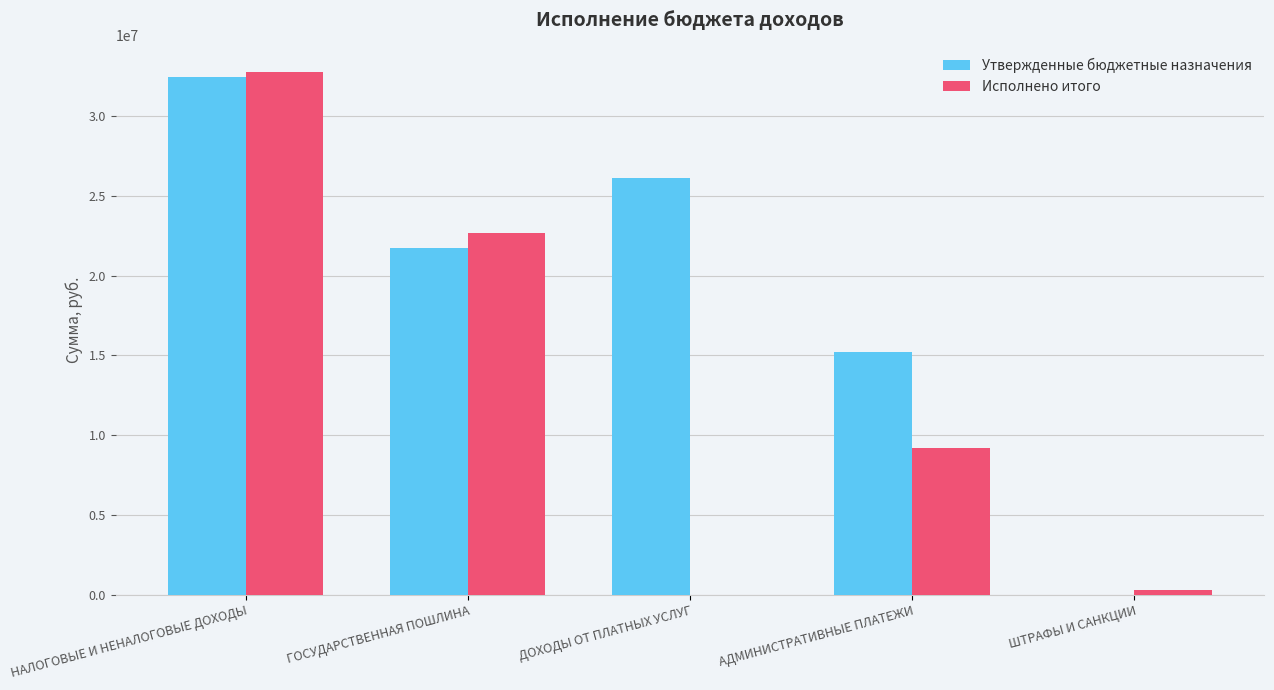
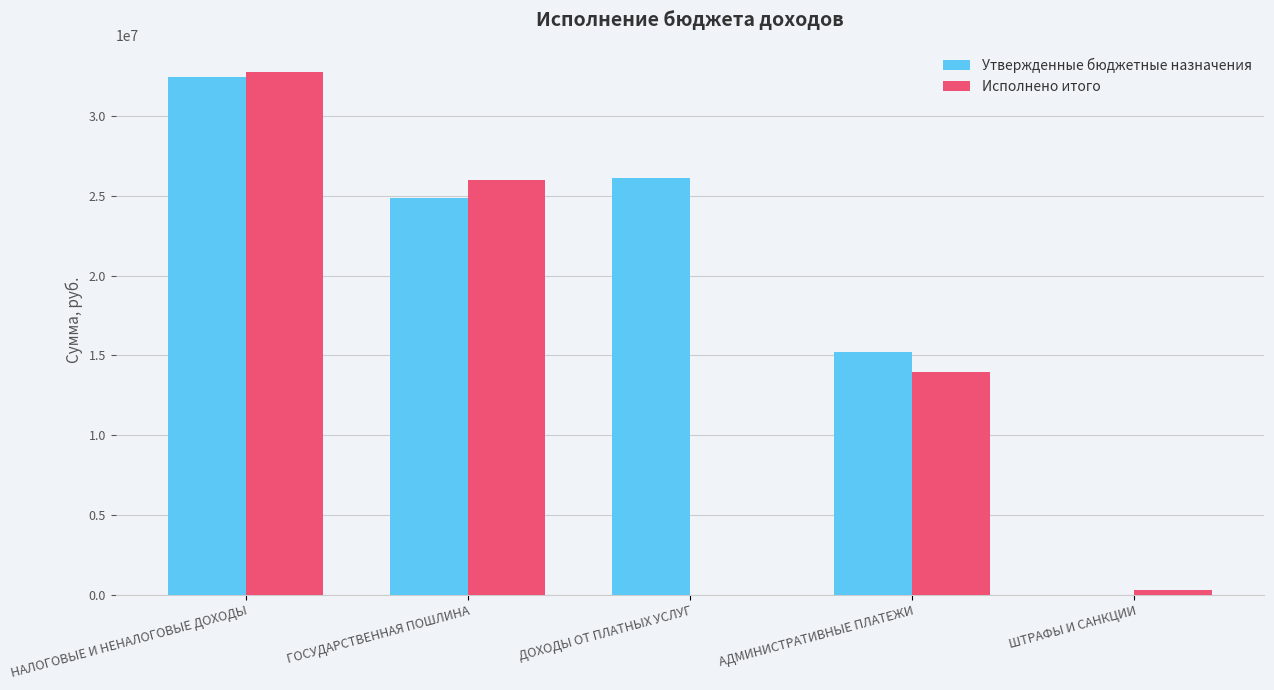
  {
    "Утвержденные бюджетные назначения": {
      "НАЛОГОВЫЕ И НЕНАЛОГОВЫЕ ДОХОДЫ": 32400000,
-     "ГОСУДАРСТВЕННАЯ ПОШЛИНА": 21700000,
+     "ГОСУДАРСТВЕННАЯ ПОШЛИНА": 24900000,
      "ДОХОДЫ ОТ ПЛАТНЫХ УСЛУГ": 26100000,
      "АДМИНИСТРАТИВНЫЕ ПЛАТЕЖИ": 15200000,
      "ШТРАФЫ И САНКЦИИ": 0
    },
    "Исполнено итого": {
      "НАЛОГОВЫЕ И НЕНАЛОГОВЫЕ ДОХОДЫ": 32800000,
-     "ГОСУДАРСТВЕННАЯ ПОШЛИНА": 22700000,
-     "АДМИНИСТРАТИВНЫЕ ПЛАТЕЖИ": 9200000,
+     "ГОСУДАРСТВЕННАЯ ПОШЛИНА": 26000000,
+     "АДМИНИСТРАТИВНЫЕ ПЛАТЕЖИ": 13900000,
      "ШТРАФЫ И САНКЦИИ": 300000
    }
  }
